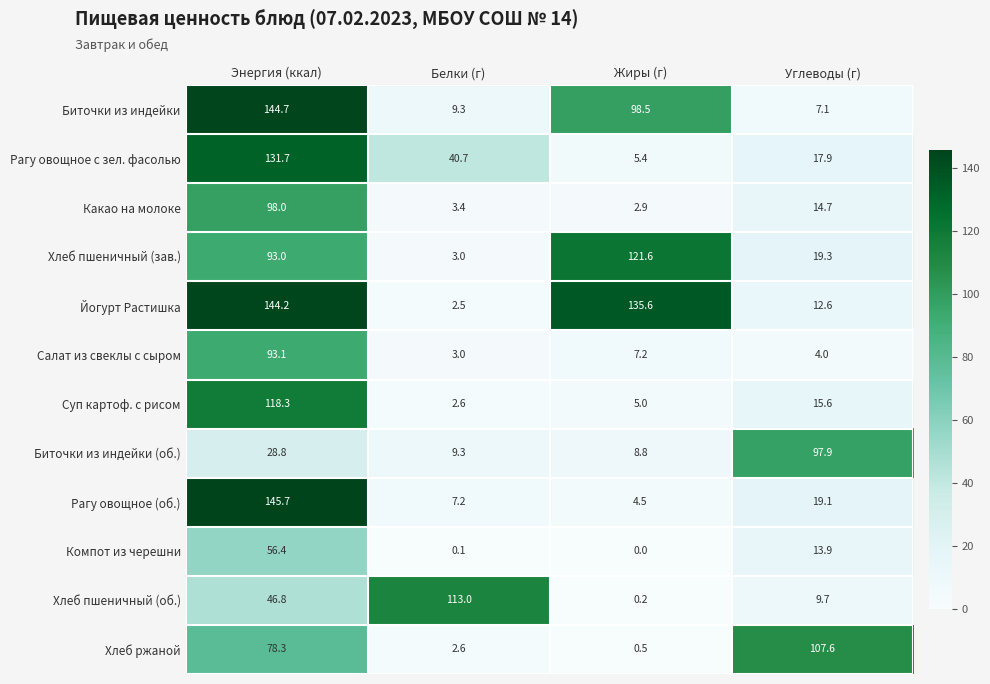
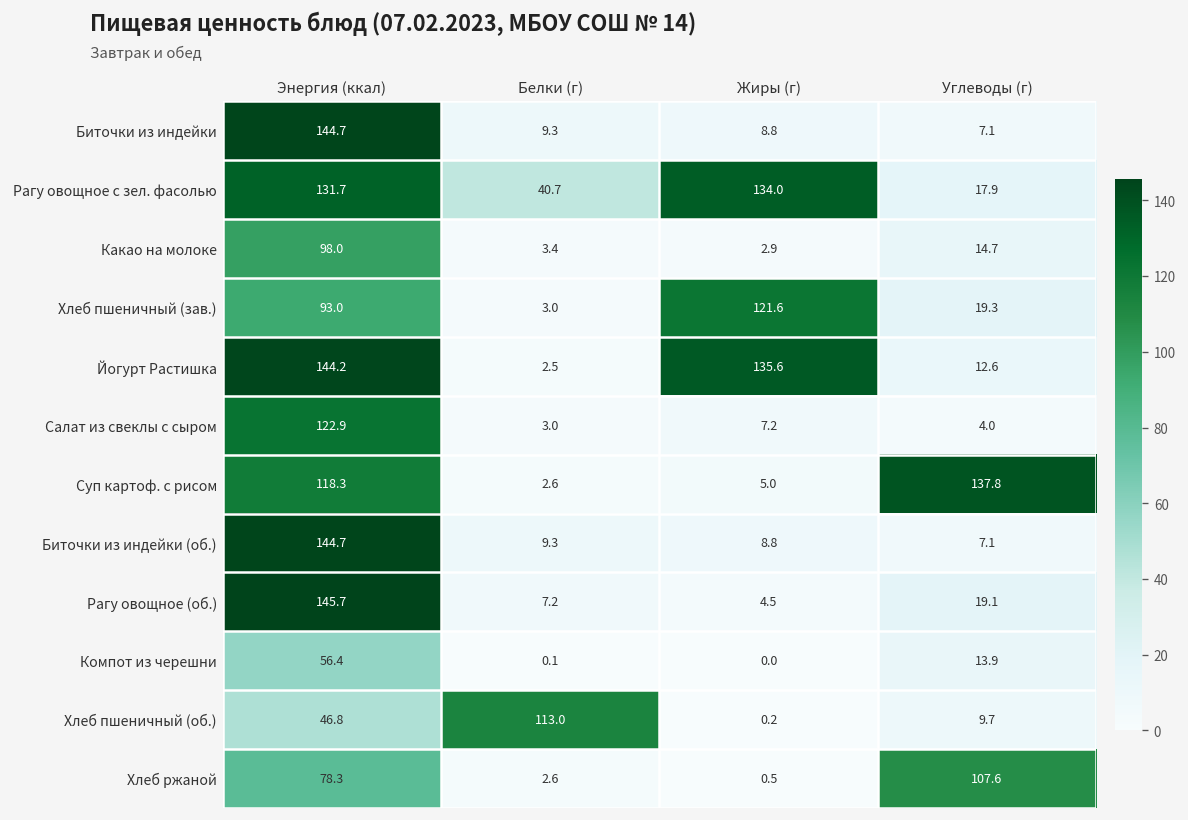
  {
    "Биточки из индейки": {
      "Энергия (ккал)": 144.7,
      "Белки (г)": 9.3,
-     "Жиры (г)": 98.5,
+     "Жиры (г)": 8.8,
      "Углеводы (г)": 7.1
    },
    "Рагу овощное с зел. фасолью": {
      "Энергия (ккал)": 131.7,
      "Белки (г)": 40.7,
-     "Жиры (г)": 5.4,
+     "Жиры (г)": 134.0,
      "Углеводы (г)": 17.9
    },
    "Какао на молоке": {
      "Энергия (ккал)": 98.0,
      "Белки (г)": 3.4,
      "Жиры (г)": 2.9,
      "Углеводы (г)": 14.7
    },
    "Хлеб пшеничный (зав.)": {
      "Энергия (ккал)": 93.0,
      "Белки (г)": 3.0,
      "Жиры (г)": 121.6,
      "Углеводы (г)": 19.3
    },
    "Йогурт Растишка": {
      "Энергия (ккал)": 144.2,
      "Белки (г)": 2.5,
      "Жиры (г)": 135.6,
      "Углеводы (г)": 12.6
    },
    "Салат из свеклы с сыром": {
-     "Энергия (ккал)": 93.1,
+     "Энергия (ккал)": 122.9,
      "Белки (г)": 3.0,
      "Жиры (г)": 7.2,
      "Углеводы (г)": 4.0
    },
    "Суп картоф. с рисом": {
      "Энергия (ккал)": 118.3,
      "Белки (г)": 2.6,
      "Жиры (г)": 5.0,
-     "Углеводы (г)": 15.6
+     "Углеводы (г)": 137.8
    },
    "Биточки из индейки (об.)": {
-     "Энергия (ккал)": 28.8,
+     "Энергия (ккал)": 144.7,
      "Белки (г)": 9.3,
      "Жиры (г)": 8.8,
-     "Углеводы (г)": 97.9
+     "Углеводы (г)": 7.1
    },
    "Рагу овощное (об.)": {
      "Энергия (ккал)": 145.7,
      "Белки (г)": 7.2,
      "Жиры (г)": 4.5,
      "Углеводы (г)": 19.1
    },
    "Компот из черешни": {
      "Энергия (ккал)": 56.4,
      "Белки (г)": 0.1,
      "Жиры (г)": 0.0,
      "Углеводы (г)": 13.9
    },
    "Хлеб пшеничный (об.)": {
      "Энергия (ккал)": 46.8,
      "Белки (г)": 113.0,
      "Жиры (г)": 0.2,
      "Углеводы (г)": 9.7
    },
    "Хлеб ржаной": {
      "Энергия (ккал)": 78.3,
      "Белки (г)": 2.6,
      "Жиры (г)": 0.5,
      "Углеводы (г)": 107.6
    }
  }
